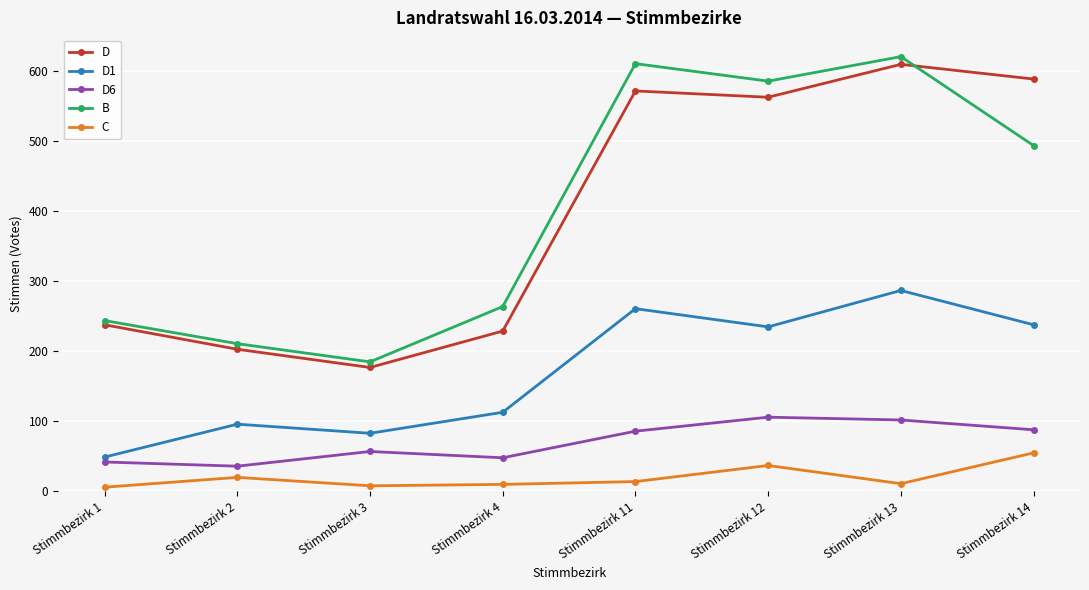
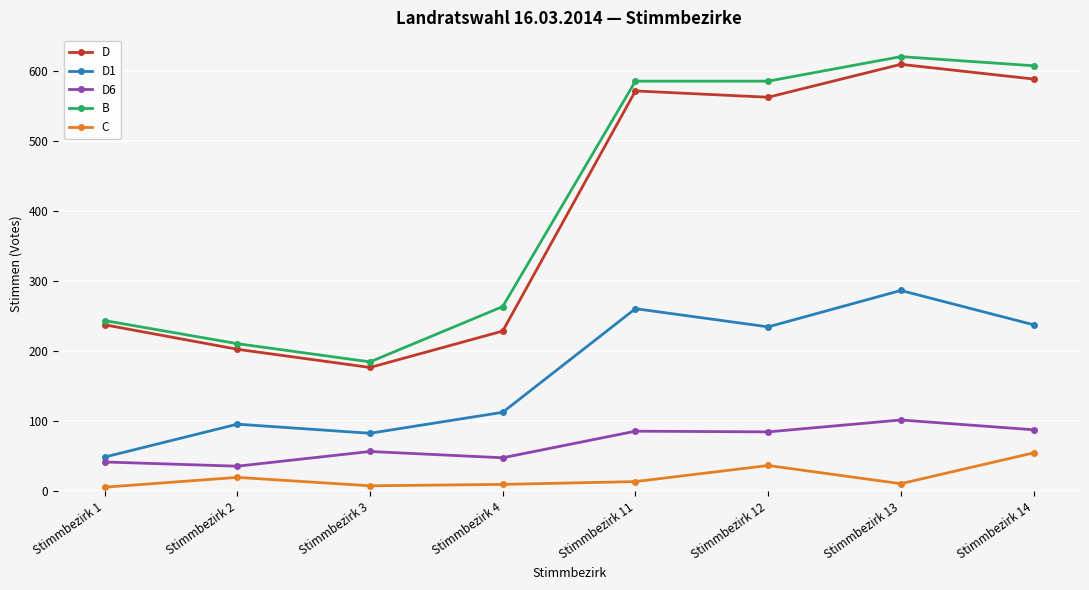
  {
    "D": {
      "Stimmbezirk 1": 240,
      "Stimmbezirk 2": 200,
      "Stimmbezirk 3": 180,
      "Stimmbezirk 4": 230,
      "Stimmbezirk 11": 570,
      "Stimmbezirk 12": 560,
      "Stimmbezirk 13": 610,
      "Stimmbezirk 14": 590
    },
    "D1": {
      "Stimmbezirk 1": 50,
      "Stimmbezirk 2": 100,
      "Stimmbezirk 3": 80,
      "Stimmbezirk 4": 110,
      "Stimmbezirk 11": 260,
      "Stimmbezirk 12": 240,
      "Stimmbezirk 13": 290,
      "Stimmbezirk 14": 240
    },
    "D6": {
      "Stimmbezirk 1": 40,
      "Stimmbezirk 2": 40,
      "Stimmbezirk 3": 60,
      "Stimmbezirk 4": 50,
      "Stimmbezirk 11": 90,
-     "Stimmbezirk 12": 110,
+     "Stimmbezirk 12": 90,
      "Stimmbezirk 13": 100,
      "Stimmbezirk 14": 90
    },
    "B": {
      "Stimmbezirk 1": 240,
      "Stimmbezirk 2": 210,
      "Stimmbezirk 3": 190,
      "Stimmbezirk 4": 260,
-     "Stimmbezirk 11": 610,
+     "Stimmbezirk 11": 590,
      "Stimmbezirk 12": 590,
      "Stimmbezirk 13": 620,
-     "Stimmbezirk 14": 490
+     "Stimmbezirk 14": 610
    },
    "C": {
      "Stimmbezirk 1": 10,
      "Stimmbezirk 2": 20,
      "Stimmbezirk 3": 10,
      "Stimmbezirk 4": 10,
      "Stimmbezirk 11": 10,
      "Stimmbezirk 12": 40,
      "Stimmbezirk 13": 10,
      "Stimmbezirk 14": 60
    }
  }
